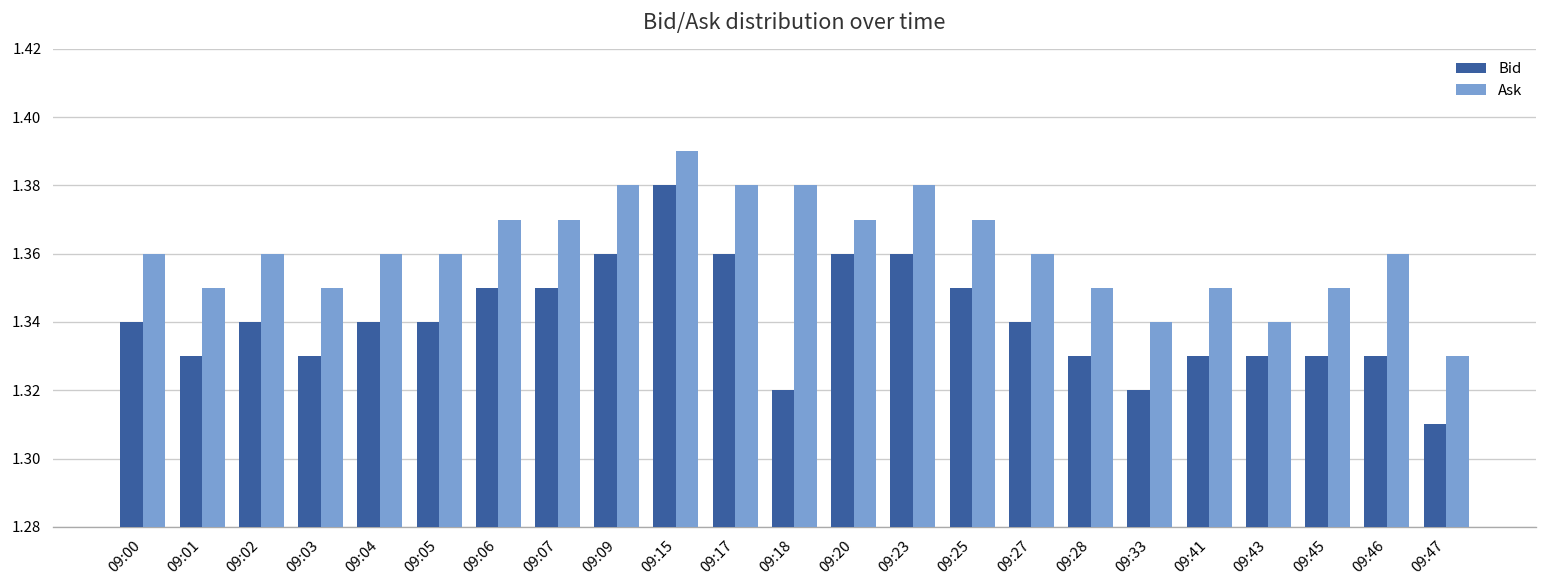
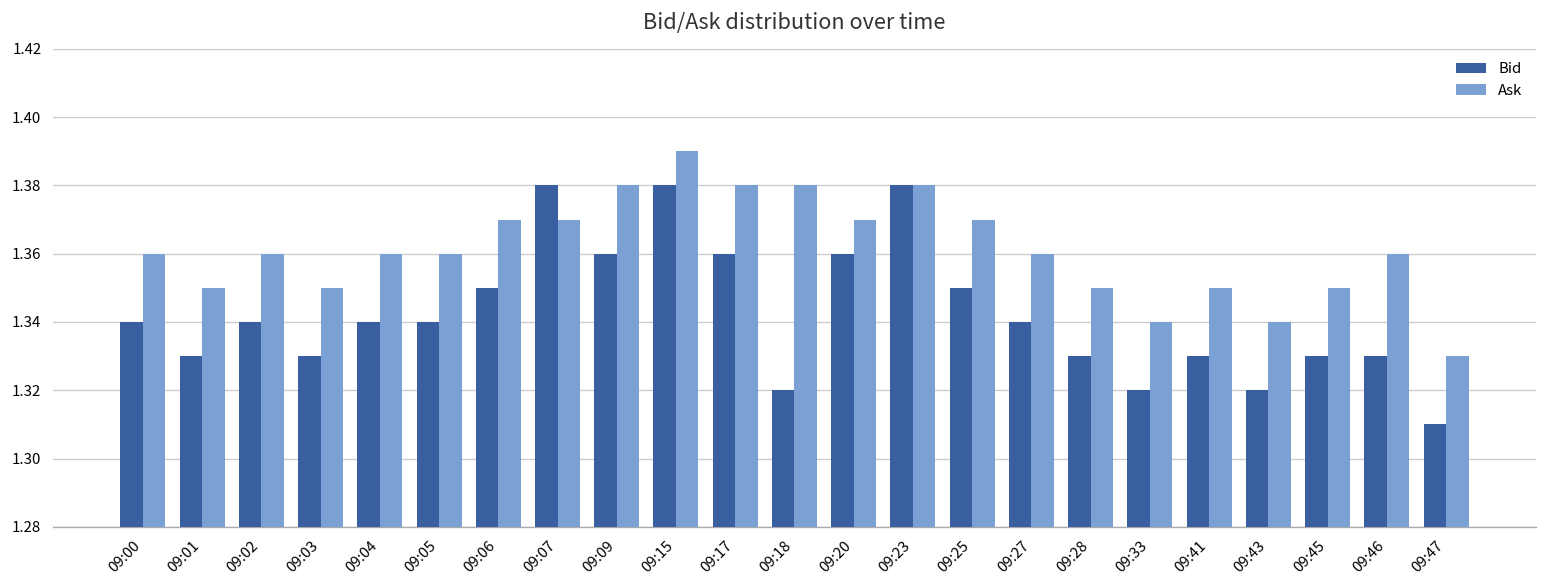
  {
    "Bid": {
      "09:00": 1.34,
      "09:01": 1.33,
      "09:02": 1.34,
      "09:03": 1.33,
      "09:04": 1.34,
      "09:05": 1.34,
      "09:06": 1.35,
-     "09:07": 1.35,
+     "09:07": 1.38,
      "09:09": 1.36,
      "09:15": 1.38,
      "09:17": 1.36,
      "09:18": 1.32,
      "09:20": 1.36,
-     "09:23": 1.36,
+     "09:23": 1.38,
      "09:25": 1.35,
      "09:27": 1.34,
      "09:28": 1.33,
      "09:33": 1.32,
      "09:41": 1.33,
-     "09:43": 1.33,
+     "09:43": 1.32,
      "09:45": 1.33,
      "09:46": 1.33,
      "09:47": 1.31
    },
    "Ask": {
      "09:00": 1.36,
      "09:01": 1.35,
      "09:02": 1.36,
      "09:03": 1.35,
      "09:04": 1.36,
      "09:05": 1.36,
      "09:06": 1.37,
      "09:07": 1.37,
      "09:09": 1.38,
      "09:15": 1.39,
      "09:17": 1.38,
      "09:18": 1.38,
      "09:20": 1.37,
      "09:23": 1.38,
      "09:25": 1.37,
      "09:27": 1.36,
      "09:28": 1.35,
      "09:33": 1.34,
      "09:41": 1.35,
      "09:43": 1.34,
      "09:45": 1.35,
      "09:46": 1.36,
      "09:47": 1.33
    }
  }
